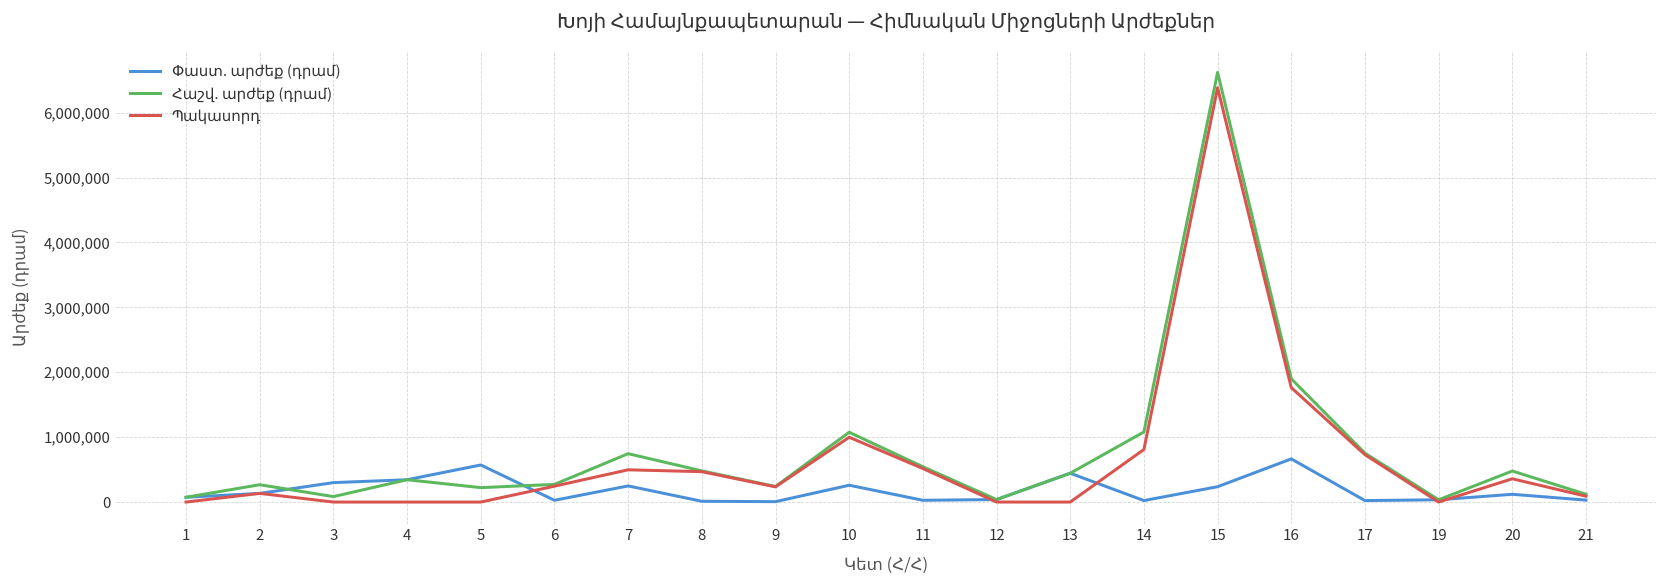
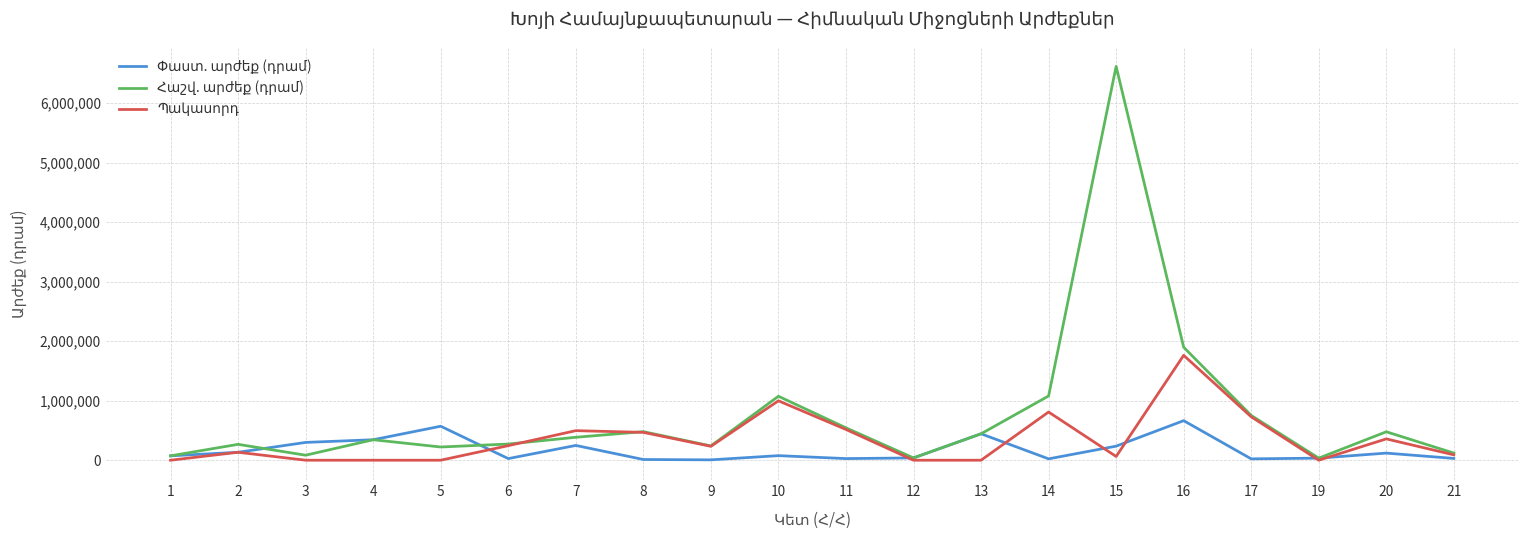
  {
    "Փաստ. արժեք (դրամ)": {
      "3": "300,000",
      "5": "600,000",
      "6": "0",
      "7": "200,000",
      "8": "0",
      "9": "0",
-     "10": "300,000",
+     "10": "100,000",
      "11": "0",
      "14": "0",
      "15": "200,000",
      "16": "700,000",
      "17": "0",
      "20": "100,000",
      "21": "0"
    },
    "Հաշվ. արժեք (դրամ)": {
      "2": "300,000",
      "3": "100,000",
      "5": "200,000",
-     "7": "700,000",
+     "7": "400,000",
      "10": "1,100,000",
      "14": "1,100,000",
      "15": "6,600,000",
      "16": "1,900,000",
      "20": "500,000"
    },
    "Պակասորդ": {
      "1": "0",
      "3": "0",
      "4": "0",
      "5": "0",
      "7": "500,000",
      "10": "1,000,000",
      "13": "0",
      "14": "800,000",
-     "15": "6,400,000",
+     "15": "100,000",
      "16": "1,800,000",
      "20": "400,000"
    }
  }
